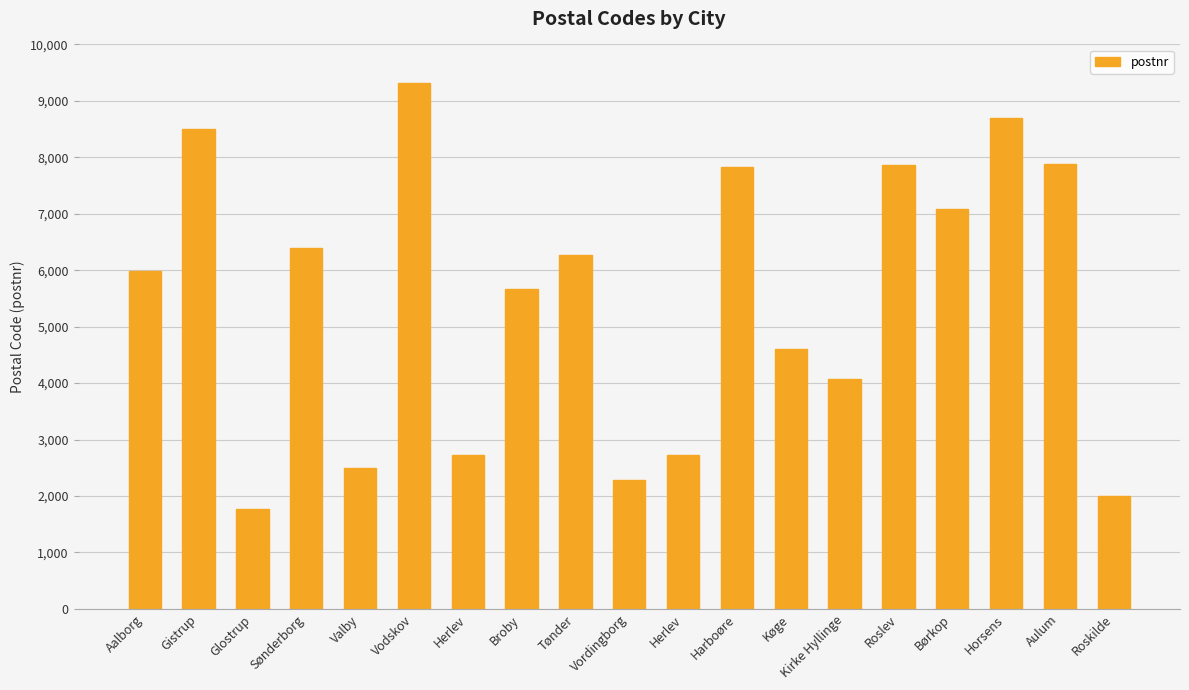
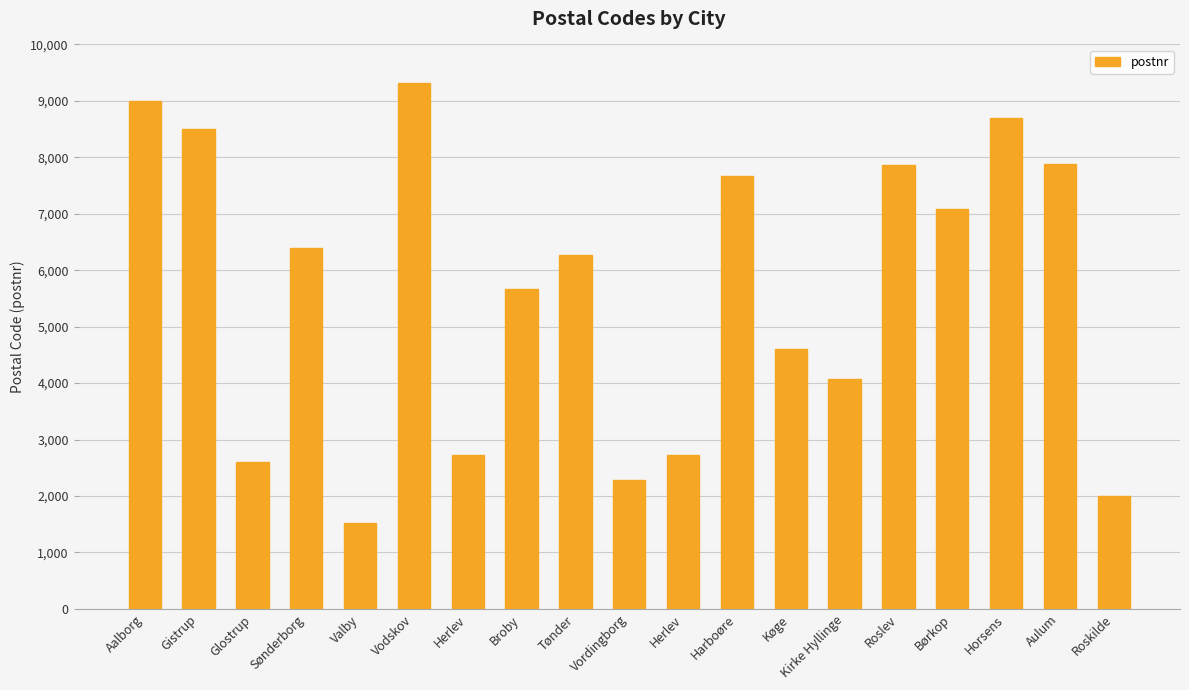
  {
-   "Aalborg": "6,000",
+   "Aalborg": "9,000",
    "Gistrup": "8,500",
-   "Glostrup": "1,800",
+   "Glostrup": "2,600",
    "Sønderborg": "6,400",
-   "Valby": "2,500",
+   "Valby": "1,500",
    "Vodskov": "9,300",
    "Broby": "5,700",
    "Tønder": "6,300",
    "Vordingborg": "2,300",
-   "Harboøre": "7,800",
+   "Harboøre": "7,700",
    "Køge": "4,600",
    "Kirke Hyllinge": "4,100",
    "Roslev": "7,900",
    "Børkop": "7,100",
    "Horsens": "8,700",
    "Aulum": "7,900",
    "Roskilde": "2,000"
  }
